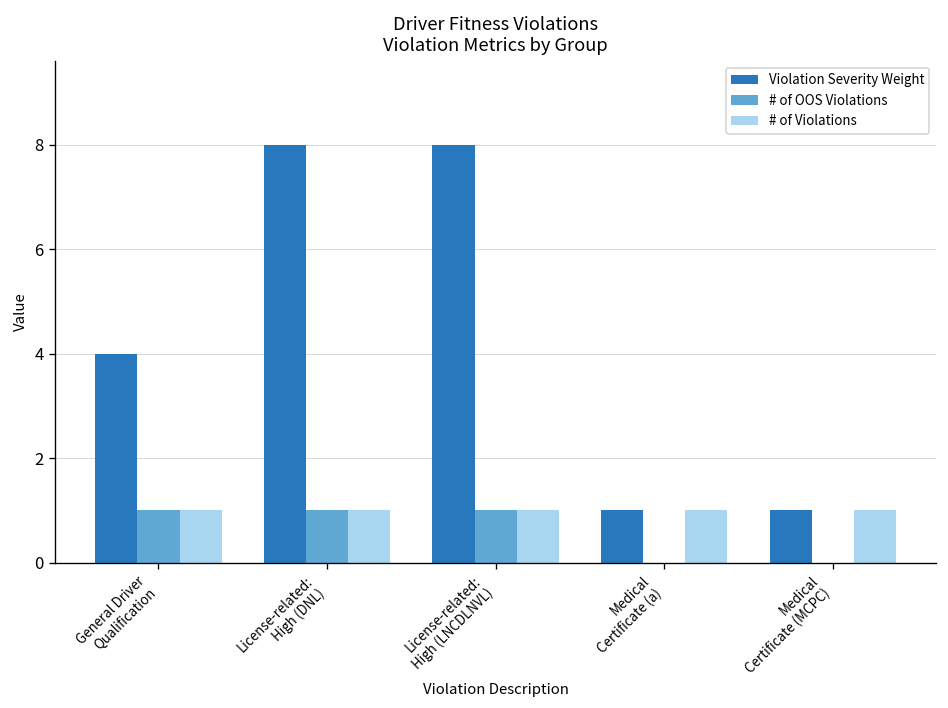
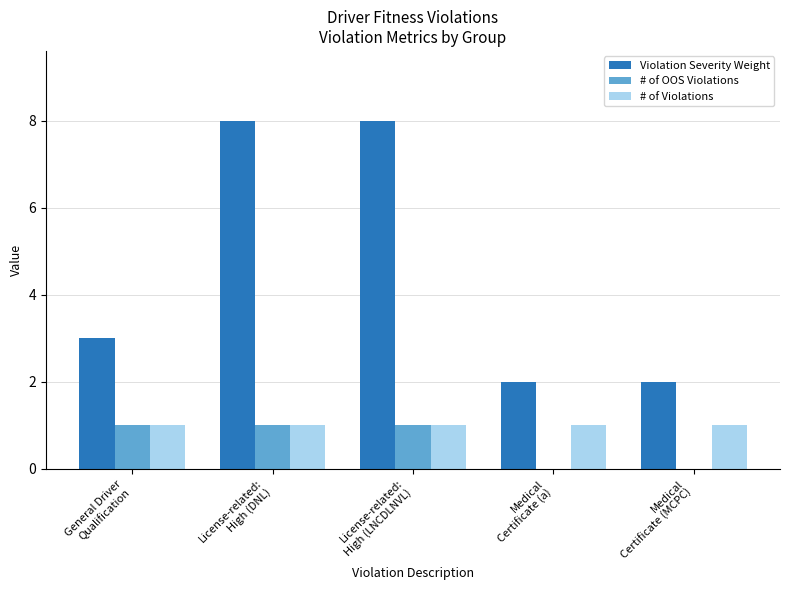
  {
    "Violation Severity Weight": {
-     "General Driver Qualification": 4,
+     "General Driver Qualification": 3,
      "License-related: High (DNL)": 8,
      "License-related: High (LNCDLNVL)": 8,
-     "Medical Certificate (a)": 1,
-     "Medical Certificate (MCPC)": 1
+     "Medical Certificate (a)": 2,
+     "Medical Certificate (MCPC)": 2
    },
    "# of OOS Violations": {
      "General Driver Qualification": 1,
      "License-related: High (DNL)": 1,
      "License-related: High (LNCDLNVL)": 1,
      "Medical Certificate (a)": 0,
      "Medical Certificate (MCPC)": 0
    },
    "# of Violations": {
      "General Driver Qualification": 1,
      "License-related: High (DNL)": 1,
      "License-related: High (LNCDLNVL)": 1,
      "Medical Certificate (a)": 1,
      "Medical Certificate (MCPC)": 1
    }
  }
